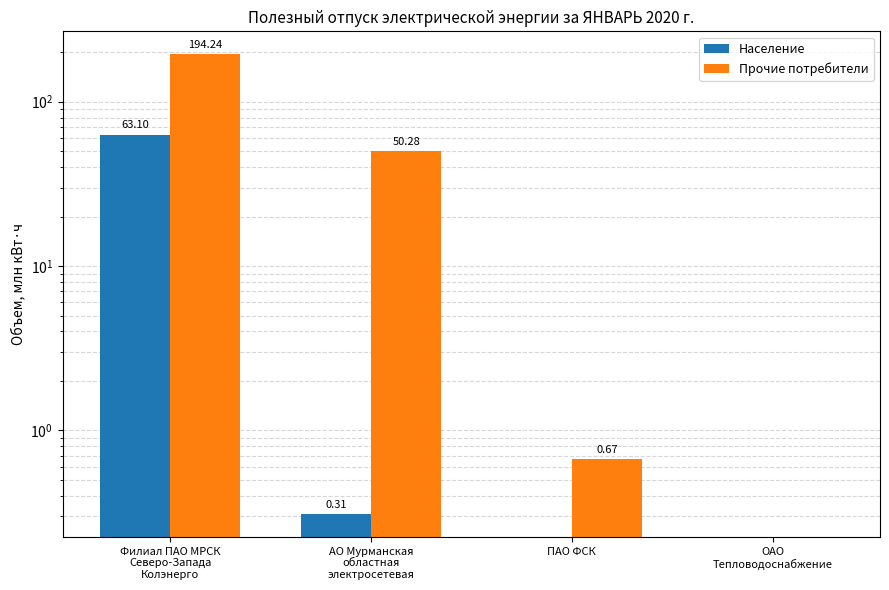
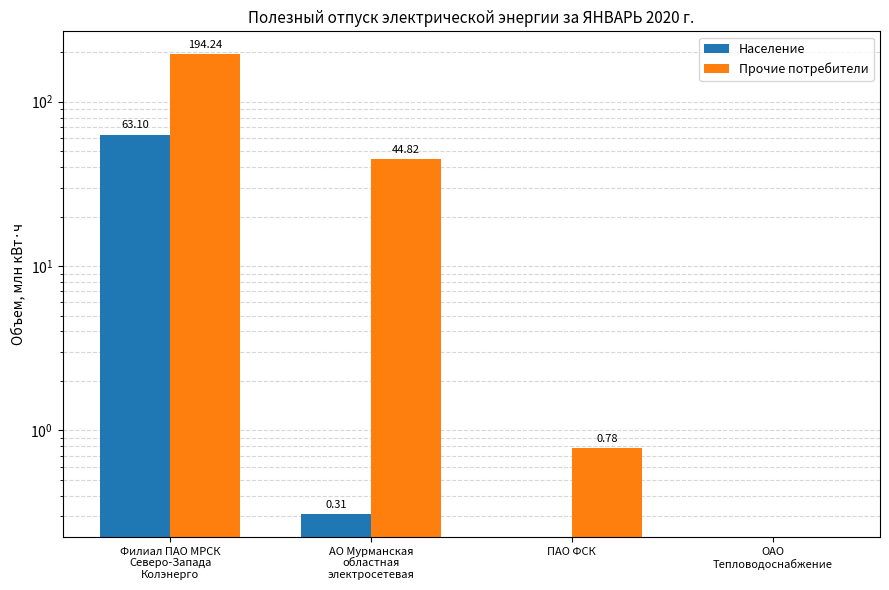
  {
    "Население": {
      "Филиал ПАО МРСК Северо-Запада Колэнерго": 63.10,
      "АО Мурманская областная электросетевая": 0.31
    },
    "Прочие потребители": {
      "Филиал ПАО МРСК Северо-Запада Колэнерго": 194.24,
-     "АО Мурманская областная электросетевая": 50.28,
-     "ПАО ФСК": 0.67
+     "АО Мурманская областная электросетевая": 44.82,
+     "ПАО ФСК": 0.78
    }
  }
